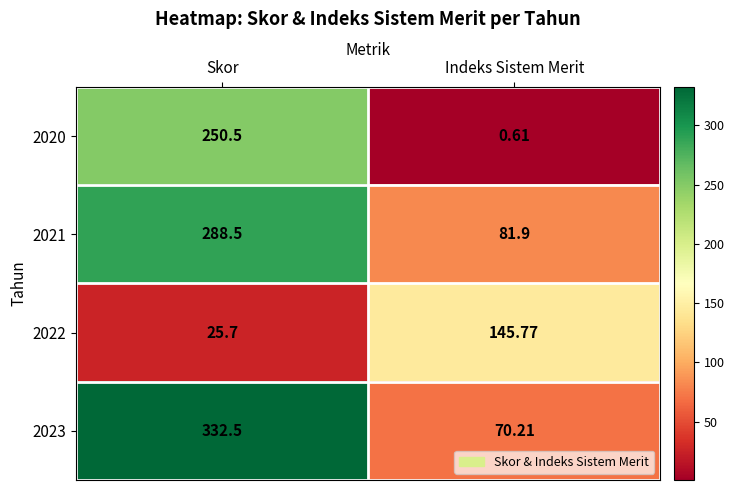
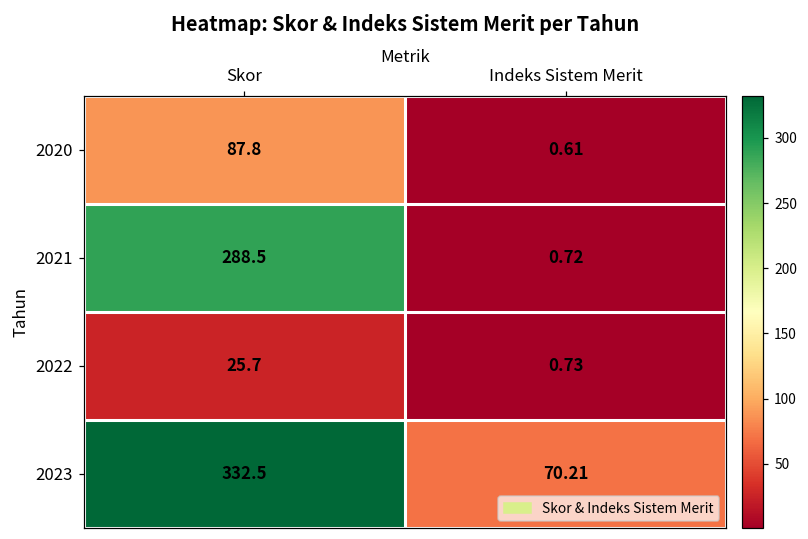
  {
    "2020": {
-     "Skor": 250.5,
+     "Skor": 87.8,
      "Indeks Sistem Merit": 0.61
    },
    "2021": {
      "Skor": 288.5,
-     "Indeks Sistem Merit": 81.9
+     "Indeks Sistem Merit": 0.72
    },
    "2022": {
      "Skor": 25.7,
-     "Indeks Sistem Merit": 145.77
+     "Indeks Sistem Merit": 0.73
    },
    "2023": {
      "Skor": 332.5,
      "Indeks Sistem Merit": 70.21
    }
  }
